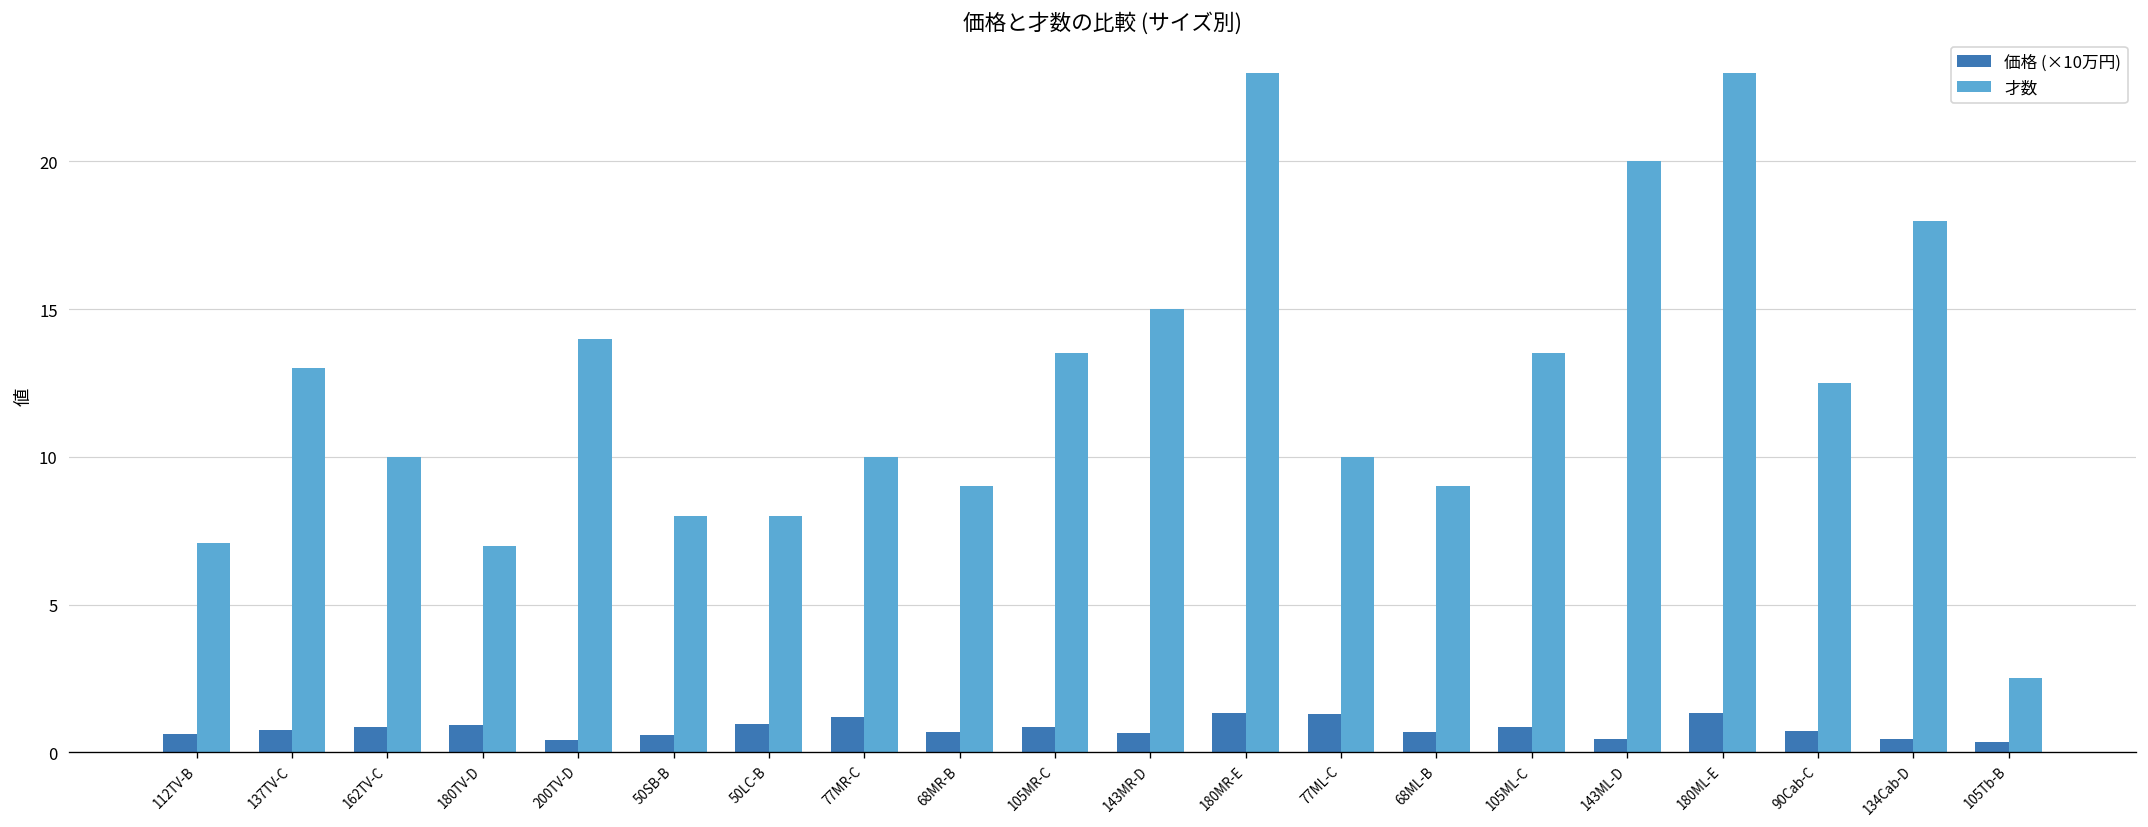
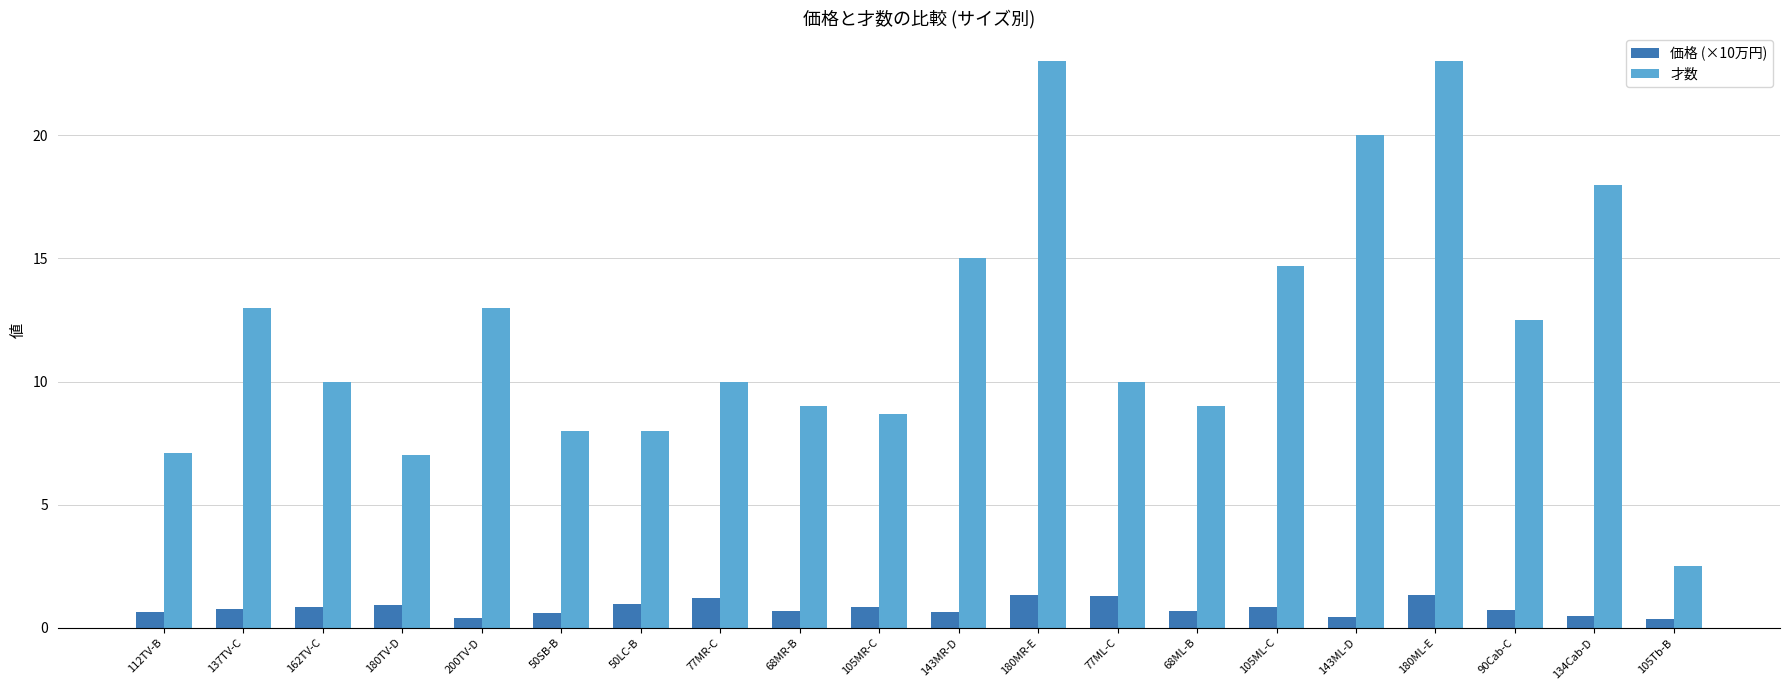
  {
    "価格 (×10万円)": {
      "112TV-B": 0.6,
      "137TV-C": 0.8,
      "162TV-C": 0.8,
      "180TV-D": 0.9,
      "200TV-D": 0.4,
      "50SB-B": 0.6,
      "50LC-B": 1.0,
      "77MR-C": 1.2,
      "68MR-B": 0.7,
      "105MR-C": 0.8,
      "143MR-D": 0.7,
      "180MR-E": 1.3,
      "77ML-C": 1.3,
      "68ML-B": 0.7,
      "105ML-C": 0.8,
      "143ML-D": 0.5,
      "180ML-E": 1.3,
      "90Cab-C": 0.7,
      "134Cab-D": 0.5,
      "105Tb-B": 0.4
    },
    "才数": {
      "112TV-B": 7.1,
      "137TV-C": 13.0,
      "162TV-C": 10.0,
      "180TV-D": 7.0,
-     "200TV-D": 14,
+     "200TV-D": 13,
      "50SB-B": 8.0,
      "50LC-B": 8.0,
      "77MR-C": 10.0,
      "68MR-B": 9.0,
-     "105MR-C": 13.5,
+     "105MR-C": 8.7,
      "143MR-D": 15.0,
      "180MR-E": 23.0,
      "77ML-C": 10.0,
      "68ML-B": 9.0,
-     "105ML-C": 13.5,
+     "105ML-C": 14.7,
      "143ML-D": 20.0,
      "180ML-E": 23.0,
      "90Cab-C": 12.5,
      "134Cab-D": 18.0,
      "105Tb-B": 2.5
    }
  }
